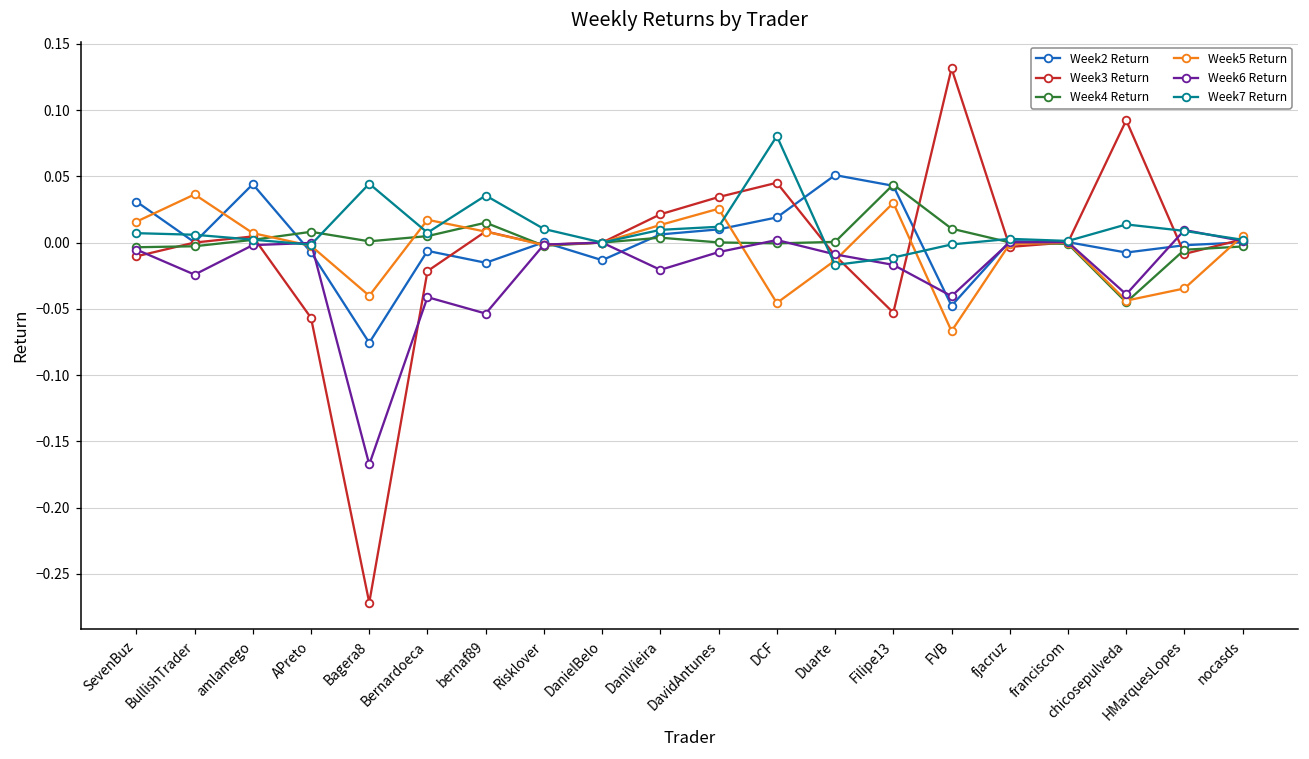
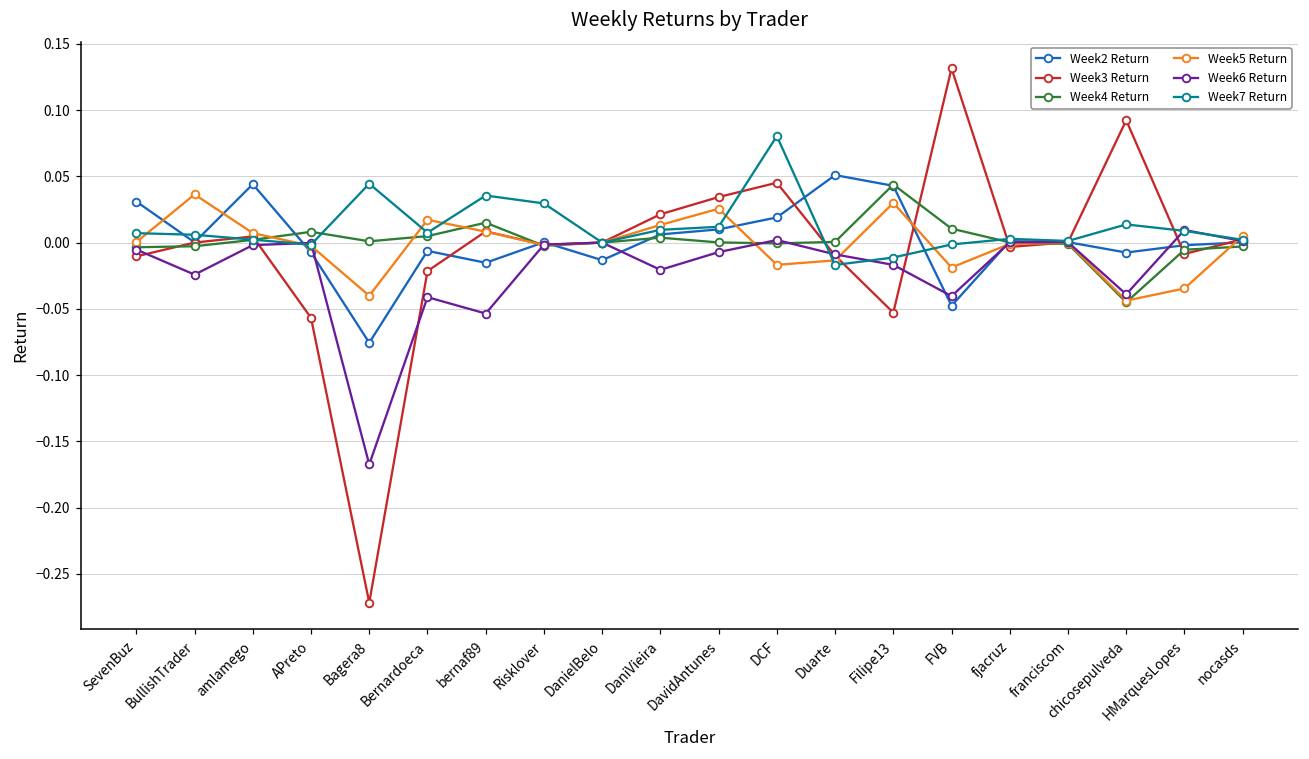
  {
    "Week2 Return": {
      "SevenBuz": 0.031,
      "amlamego": 0.044,
      "APreto": -0.007,
      "Bagera8": -0.076,
      "Bernardoeca": -0.006,
      "bernaf89": -0.015,
      "DanielBelo": -0.013,
      "DaniVieira": 0.006,
      "DCF": 0.019,
      "Duarte": 0.051,
      "FVB": -0.048,
      "chicosepulveda": -0.007,
      "HMarquesLopes": -0.002
    },
    "Week3 Return": {
      "SevenBuz": -0.010,
      "amlamego": 0.005,
      "APreto": -0.057,
      "Bagera8": -0.272,
      "Bernardoeca": -0.021,
      "DaniVieira": 0.021,
      "DavidAntunes": 0.034,
      "DCF": 0.045,
      "Filipe13": -0.053,
      "FVB": 0.131,
      "fjacruz": -0.003,
      "chicosepulveda": 0.092,
      "HMarquesLopes": -0.009
    },
    "Week4 Return": {
      "BullishTrader": -0.003,
      "APreto": 0.008,
      "Bagera8": 0.001,
      "Bernardoeca": 0.005,
      "bernaf89": 0.015,
      "DaniVieira": 0.004,
      "DavidAntunes": 0.000,
      "DCF": -0.001,
      "Duarte": 0.001,
      "FVB": 0.011,
      "HMarquesLopes": -0.005,
      "nocasds": -0.003
    },
    "Week5 Return": {
-     "SevenBuz": 0.016,
+     "SevenBuz": 0.000,
      "BullishTrader": 0.036,
      "amlamego": 0.007,
      "Bagera8": -0.040,
      "Bernardoeca": 0.017,
      "DaniVieira": 0.013,
      "DavidAntunes": 0.026,
-     "DCF": -0.046,
+     "DCF": -0.017,
      "Duarte": -0.013,
      "Filipe13": 0.030,
-     "FVB": -0.067,
+     "FVB": -0.019,
      "HMarquesLopes": -0.035,
      "nocasds": 0.005
    },
    "Week6 Return": {
      "BullishTrader": -0.024,
      "amlamego": -0.002,
      "Bagera8": -0.167,
      "Bernardoeca": -0.041,
      "bernaf89": -0.054,
      "DaniVieira": -0.021,
      "DavidAntunes": -0.007,
      "DCF": 0.002,
      "Filipe13": -0.017,
      "FVB": -0.040,
      "chicosepulveda": -0.039
    },
    "Week7 Return": {
      "SevenBuz": 0.007,
      "BullishTrader": 0.006,
      "Bagera8": 0.044,
      "Bernardoeca": 0.008,
      "bernaf89": 0.036,
-     "Risklover": 0.010,
+     "Risklover": 0.030,
      "DaniVieira": 0.010,
      "DCF": 0.080,
      "Duarte": -0.017,
      "Filipe13": -0.011,
      "FVB": -0.001,
      "chicosepulveda": 0.014
    }
  }
